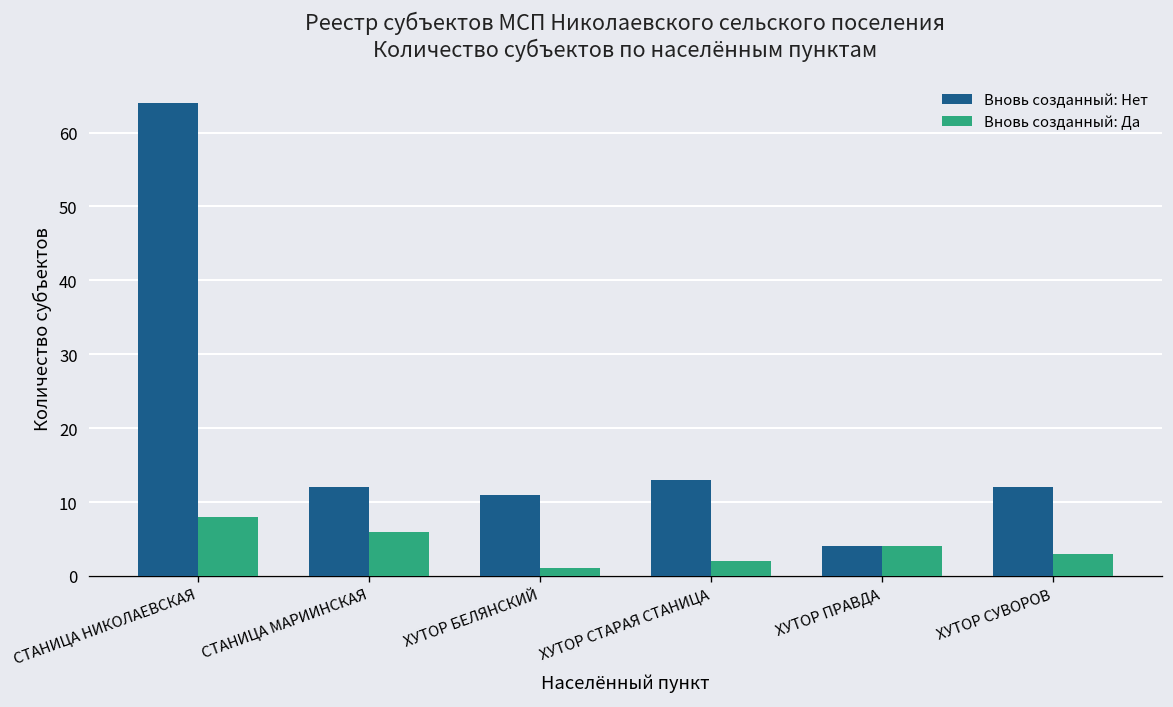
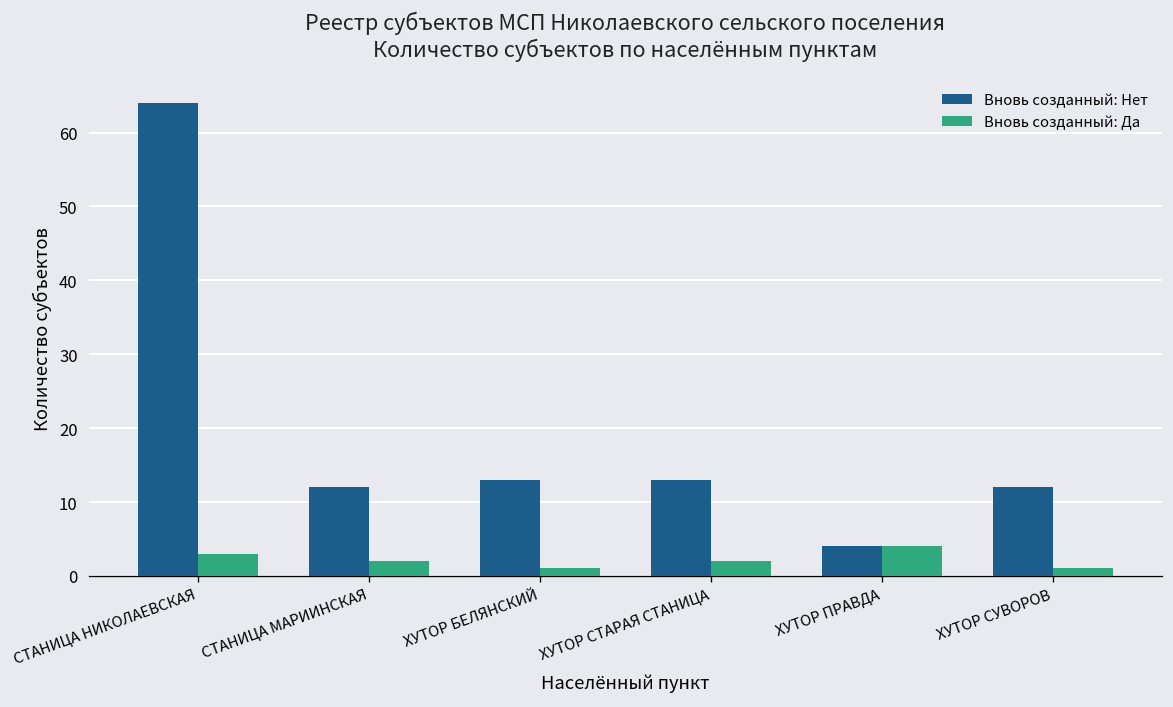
  {
    "Вновь созданный: Нет": {
      "СТАНИЦА НИКОЛАЕВСКАЯ": 64,
      "СТАНИЦА МАРИИНСКАЯ": 12,
-     "ХУТОР БЕЛЯНСКИЙ": 11,
+     "ХУТОР БЕЛЯНСКИЙ": 13,
      "ХУТОР СТАРАЯ СТАНИЦА": 13,
      "ХУТОР ПРАВДА": 4,
      "ХУТОР СУВОРОВ": 12
    },
    "Вновь созданный: Да": {
-     "СТАНИЦА НИКОЛАЕВСКАЯ": 8,
-     "СТАНИЦА МАРИИНСКАЯ": 6,
+     "СТАНИЦА НИКОЛАЕВСКАЯ": 3,
+     "СТАНИЦА МАРИИНСКАЯ": 2,
      "ХУТОР БЕЛЯНСКИЙ": 1,
      "ХУТОР СТАРАЯ СТАНИЦА": 2,
      "ХУТОР ПРАВДА": 4,
-     "ХУТОР СУВОРОВ": 3
+     "ХУТОР СУВОРОВ": 1
    }
  }
